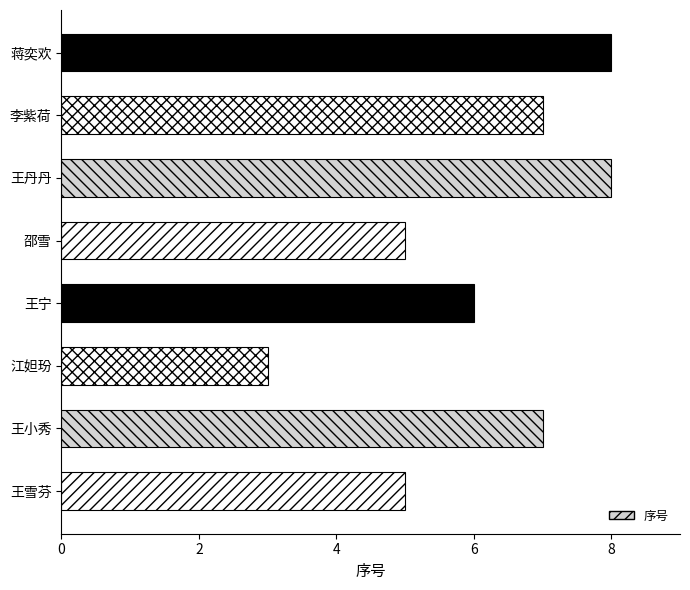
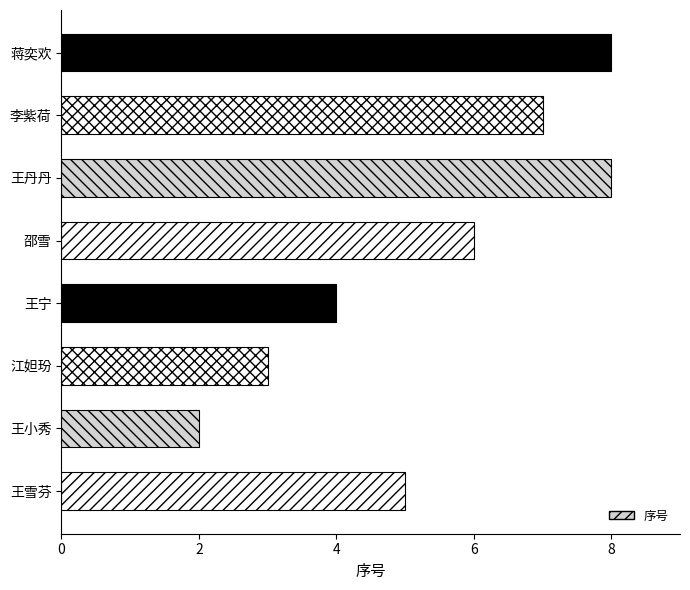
  {
    "蒋奕欢": 8,
    "李紫荷": 7,
    "王丹丹": 8,
-   "邵雪": 5,
-   "王宁": 6,
+   "邵雪": 6,
+   "王宁": 4,
    "江妲玢": 3,
-   "王小秀": 7,
+   "王小秀": 2,
    "王雪芬": 5
  }
